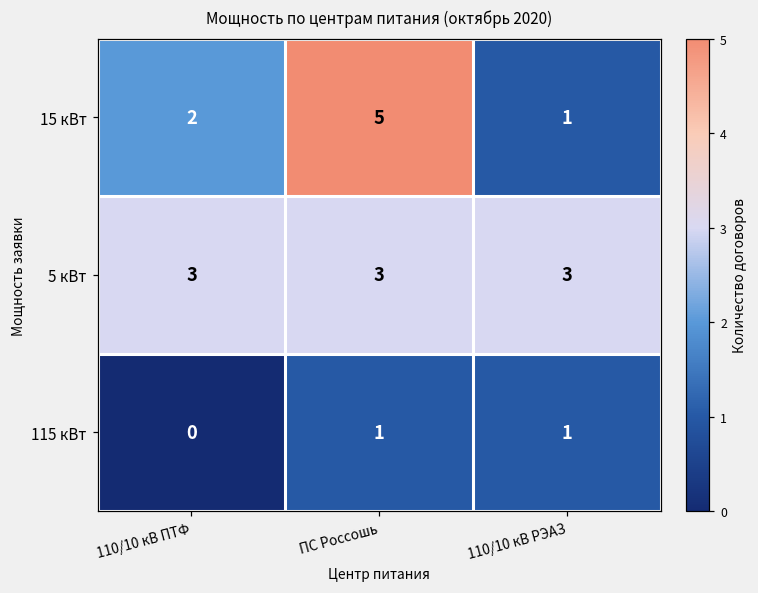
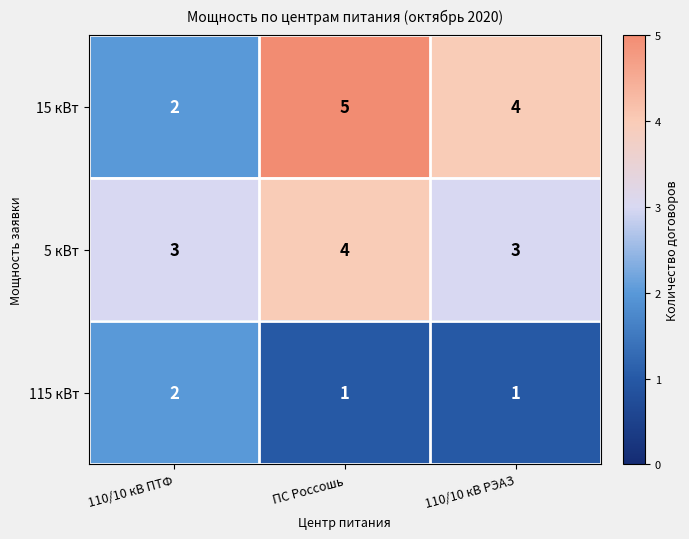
  {
    "15 кВт": {
      "110/10 кВ ПТФ": 2,
      "ПС Россошь": 5,
-     "110/10 кВ РЭАЗ": 1
+     "110/10 кВ РЭАЗ": 4
    },
    "5 кВт": {
      "110/10 кВ ПТФ": 3,
-     "ПС Россошь": 3,
+     "ПС Россошь": 4,
      "110/10 кВ РЭАЗ": 3
    },
    "115 кВт": {
-     "110/10 кВ ПТФ": 0,
+     "110/10 кВ ПТФ": 2,
      "ПС Россошь": 1,
      "110/10 кВ РЭАЗ": 1
    }
  }
